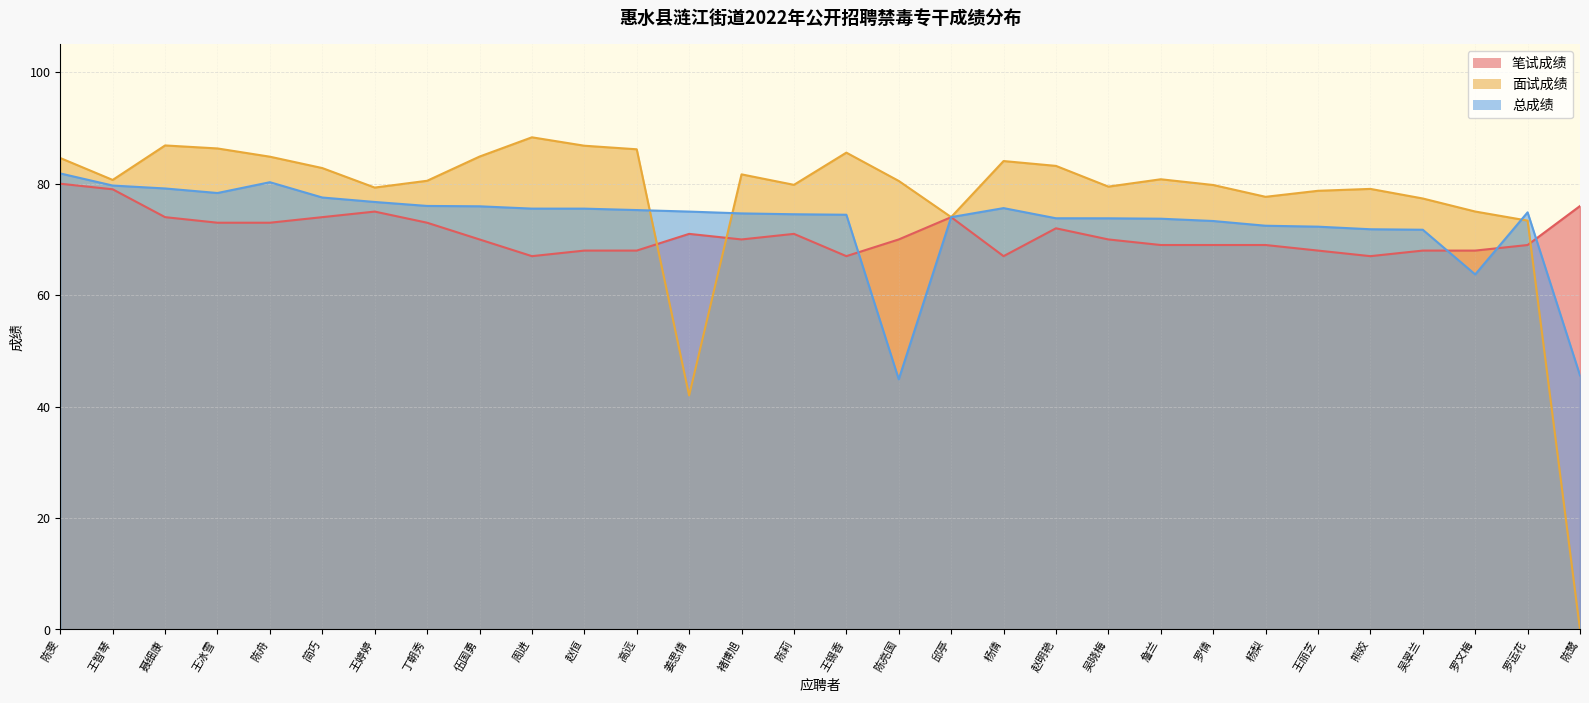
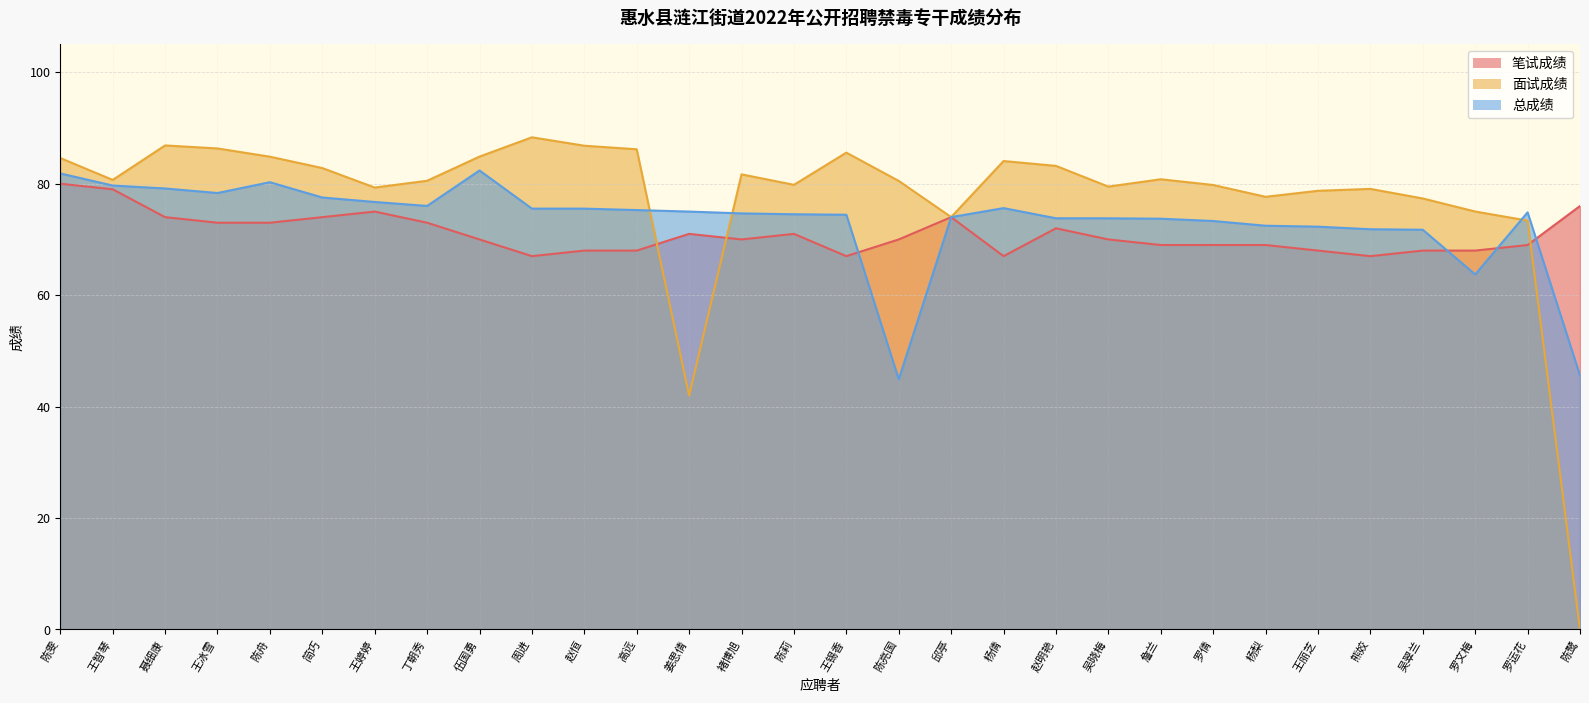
  {
    "笔试成绩": {
      "陈雯": 80,
      "王智琴": 79,
      "聂细康": 74,
      "王冰雪": 73,
      "陈舟": 73,
      "简巧": 74,
      "王婷婷": 75,
      "丁朝秀": 73,
      "伍国勇": 70,
      "周进": 67,
      "赵恒": 68,
      "高远": 68,
      "姜思倩": 71,
      "褚博旭": 70,
      "陈莉": 71,
      "王锡香": 67,
      "陈亮国": 70,
      "杨倩": 67,
      "赵明艳": 72,
      "吴晓梅": 70,
      "詹兰": 69,
      "罗倩": 69,
      "杨梨": 69,
      "王丽芝": 68,
      "熊姣": 67,
      "吴翠兰": 68,
      "罗文梅": 68,
      "罗运花": 69,
      "陈鹭": 76
    },
    "面试成绩": {
      "陈雯": 85,
      "王智琴": 81,
      "聂细康": 87,
      "王冰雪": 86,
      "陈舟": 85,
      "简巧": 83,
      "王婷婷": 79,
      "丁朝秀": 81,
      "伍国勇": 85,
      "周进": 88,
      "赵恒": 87,
      "高远": 86,
      "姜思倩": 42,
      "褚博旭": 82,
      "陈莉": 80,
      "王锡香": 86,
      "陈亮国": 81,
      "杨倩": 84,
      "赵明艳": 83,
      "吴晓梅": 79,
      "詹兰": 81,
      "罗倩": 80,
      "杨梨": 78,
      "王丽芝": 79,
      "熊姣": 79,
      "吴翠兰": 77,
      "罗文梅": 75,
      "罗运花": 73,
      "陈鹭": 0
    },
    "总成绩": {
      "陈雯": 82,
      "王智琴": 80,
      "聂细康": 79,
      "王冰雪": 78,
      "陈舟": 80,
      "简巧": 78,
      "王婷婷": 77,
      "丁朝秀": 76,
-     "伍国勇": 76,
+     "伍国勇": 82,
      "周进": 76,
      "赵恒": 76,
      "高远": 75,
      "姜思倩": 75,
      "褚博旭": 75,
      "陈莉": 75,
      "王锡香": 74,
      "陈亮国": 45,
      "杨倩": 76,
      "赵明艳": 74,
      "吴晓梅": 74,
      "詹兰": 74,
      "罗倩": 73,
      "杨梨": 72,
      "王丽芝": 72,
      "熊姣": 72,
      "吴翠兰": 72,
      "罗文梅": 64,
      "罗运花": 75,
      "陈鹭": 46
    }
  }
